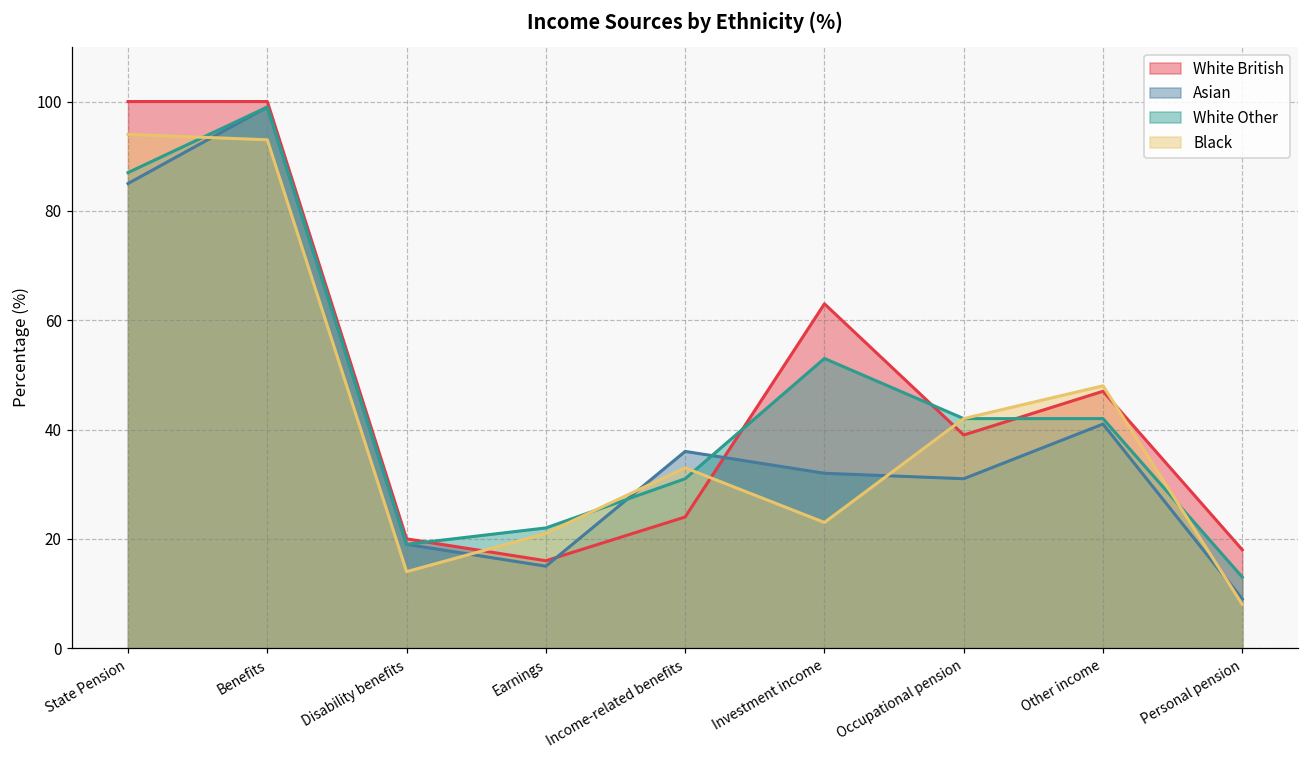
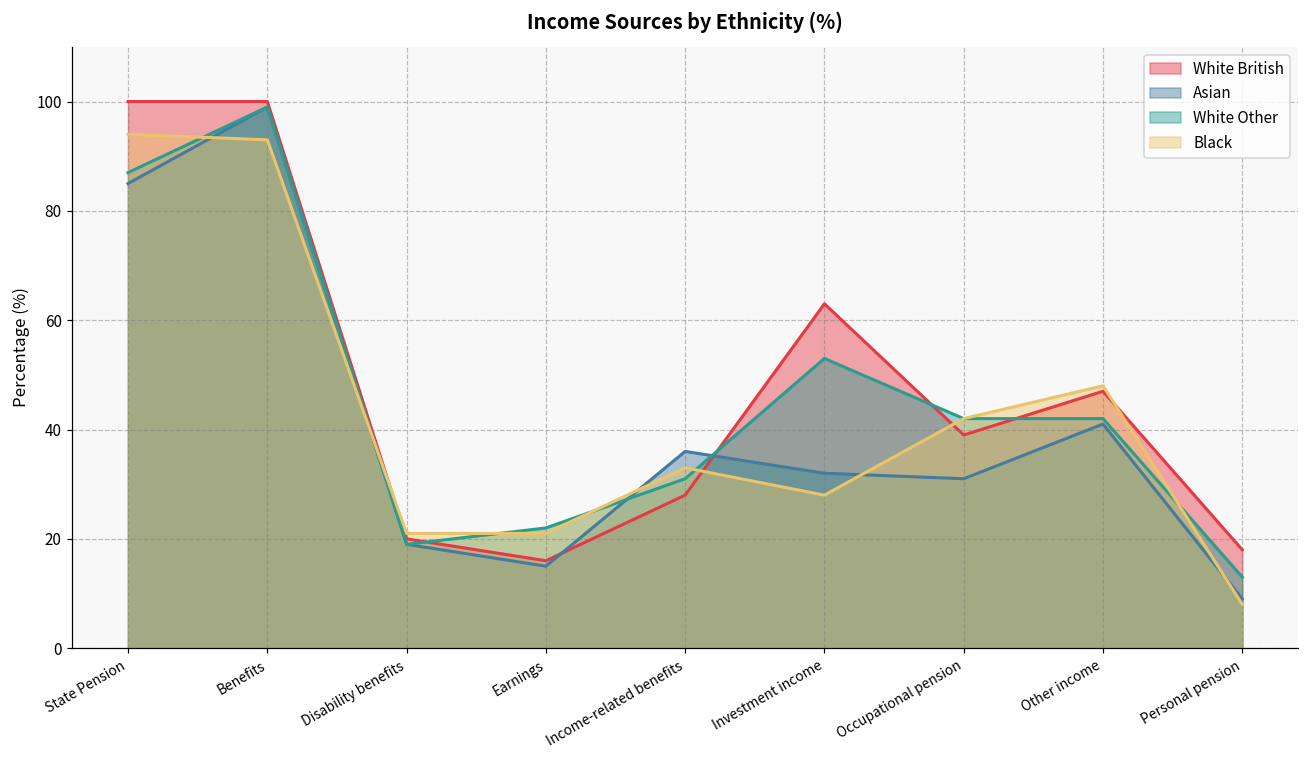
  {
    "White British": {
      "State Pension": 100,
      "Benefits": 100,
      "Disability benefits": 20,
      "Earnings": 16,
-     "Income-related benefits": 24,
+     "Income-related benefits": 28,
      "Investment income": 63,
      "Occupational pension": 39,
      "Other income": 47,
      "Personal pension": 18
    },
    "Black": {
      "State Pension": 94,
      "Benefits": 93,
-     "Disability benefits": 14,
+     "Disability benefits": 21,
      "Earnings": 21,
      "Income-related benefits": 33,
-     "Investment income": 23,
+     "Investment income": 28,
      "Other income": 48,
      "Personal pension": 8
    }
  }
